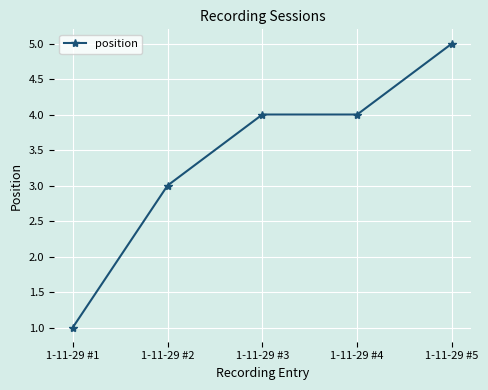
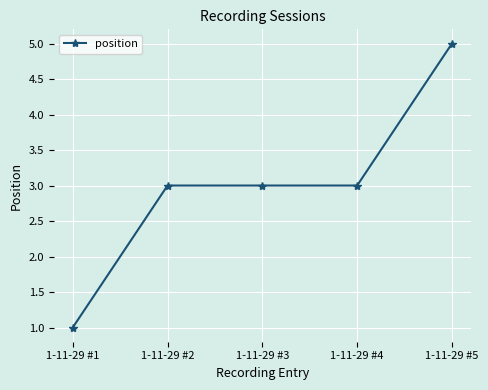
  {
    "1-11-29 #1": 1,
    "1-11-29 #2": 3,
-   "1-11-29 #3": 4,
-   "1-11-29 #4": 4,
+   "1-11-29 #3": 3,
+   "1-11-29 #4": 3,
    "1-11-29 #5": 5
  }
